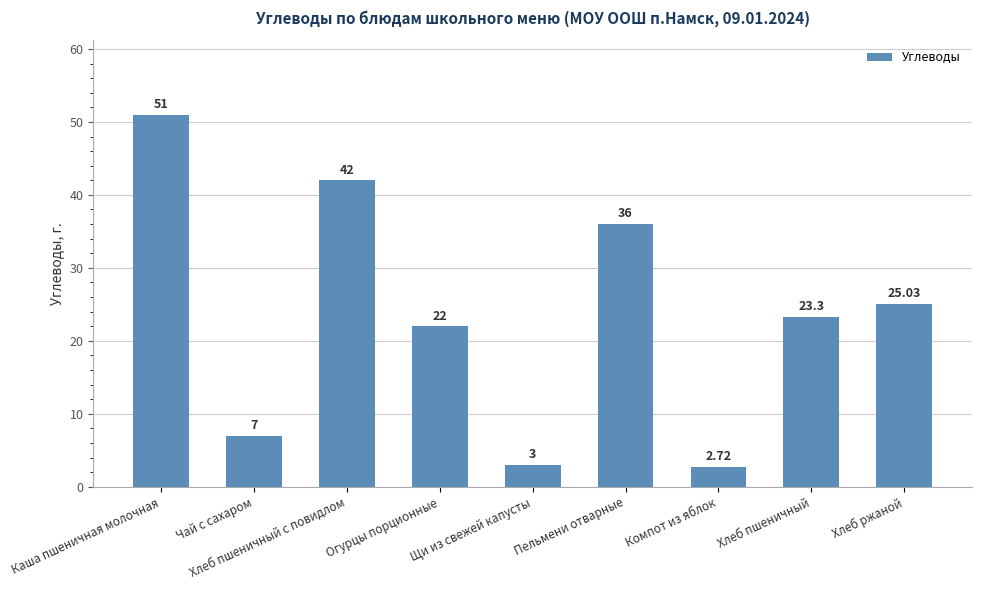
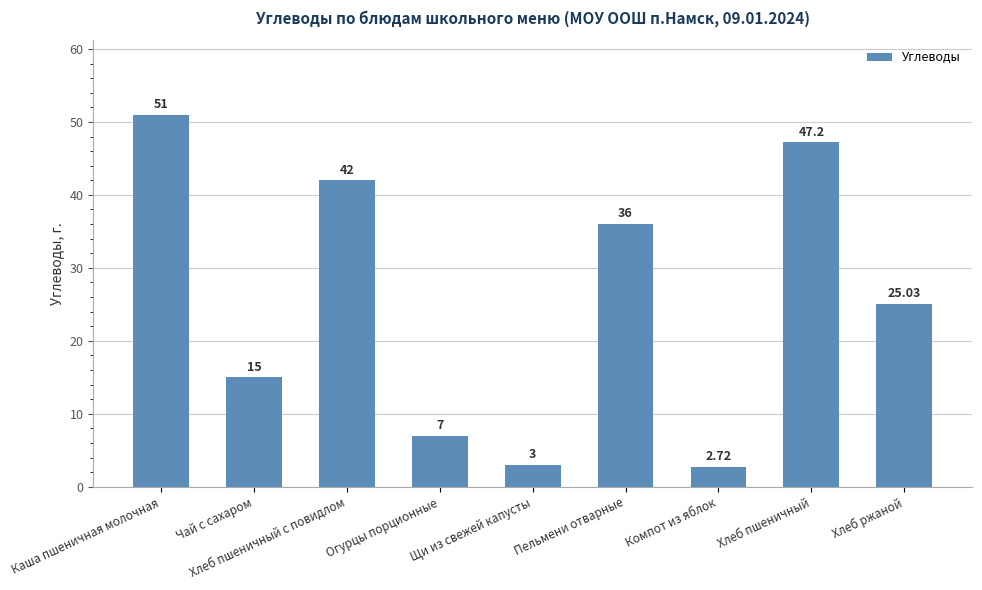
  {
    "Каша пшеничная молочная": 51,
-   "Чай с сахаром": 7,
+   "Чай с сахаром": 15,
    "Хлеб пшеничный с повидлом": 42,
-   "Огурцы порционные": 22,
+   "Огурцы порционные": 7,
    "Щи из свежей капусты": 3,
    "Пельмени отварные": 36,
    "Компот из яблок": 2.72,
-   "Хлеб пшеничный": 23.3,
+   "Хлеб пшеничный": 47.2,
    "Хлеб ржаной": 25.03
  }
